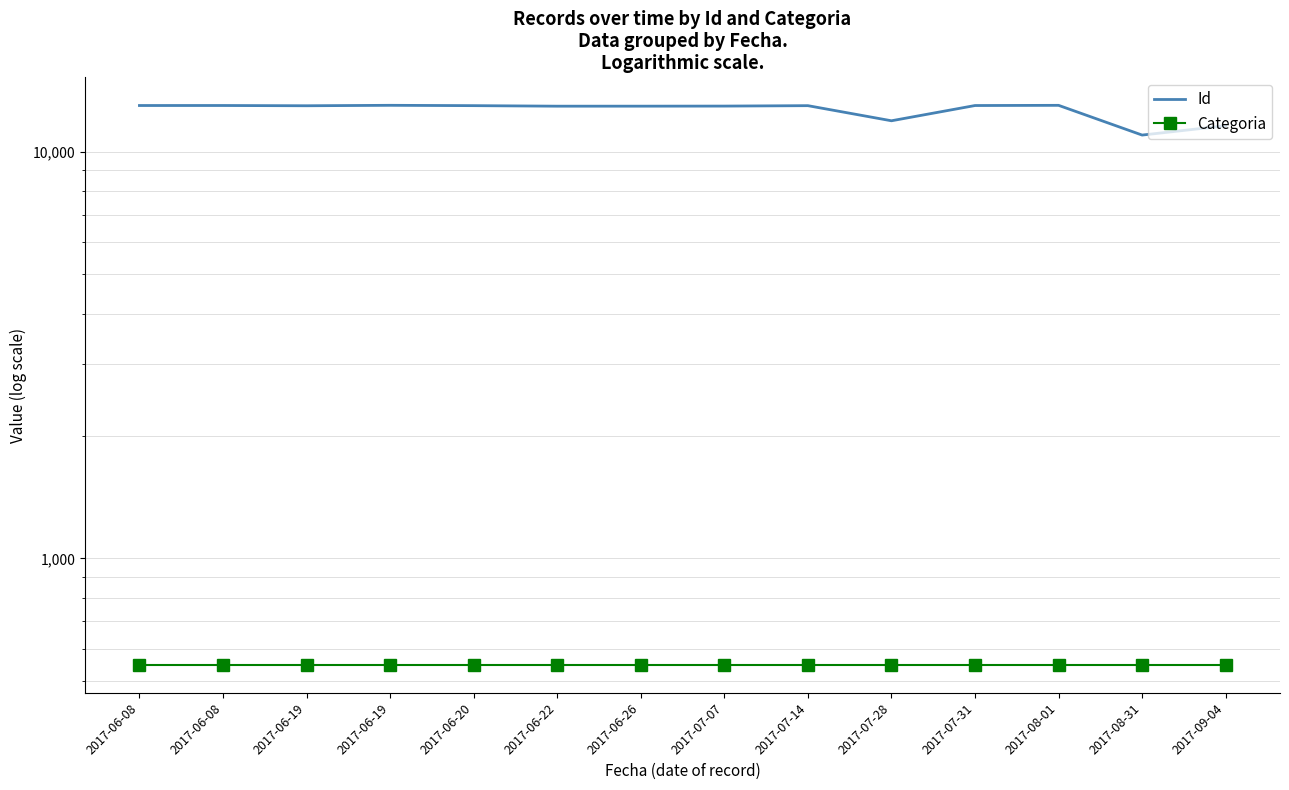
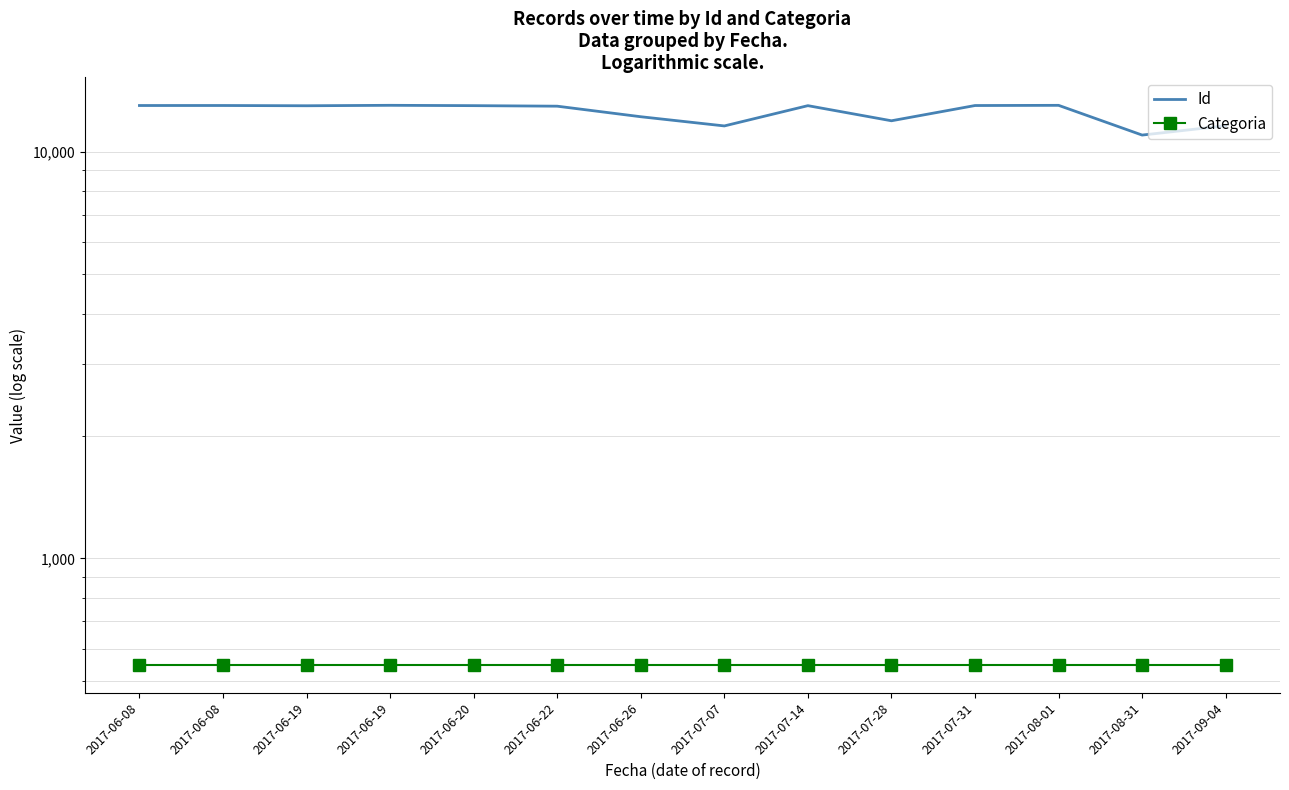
  {
    "Id": {
      "2017-06-20": "13,000",
      "2017-06-22": "12,900",
-     "2017-06-26": "12,900",
-     "2017-07-07": "13,000",
+     "2017-06-26": "12,200",
+     "2017-07-07": "11,600",
      "2017-07-14": "13,000",
      "2017-07-28": "11,900",
      "2017-07-31": "13,000",
      "2017-08-01": "13,000",
      "2017-08-31": "11,000"
    },
    "Categoria": {
      "2017-06-20": "550",
      "2017-06-22": "550",
      "2017-06-26": "550",
      "2017-07-07": "550",
      "2017-07-14": "550",
      "2017-07-28": "550",
      "2017-07-31": "550",
      "2017-08-01": "550",
      "2017-08-31": "550",
      "2017-09-04": "550"
    }
  }
